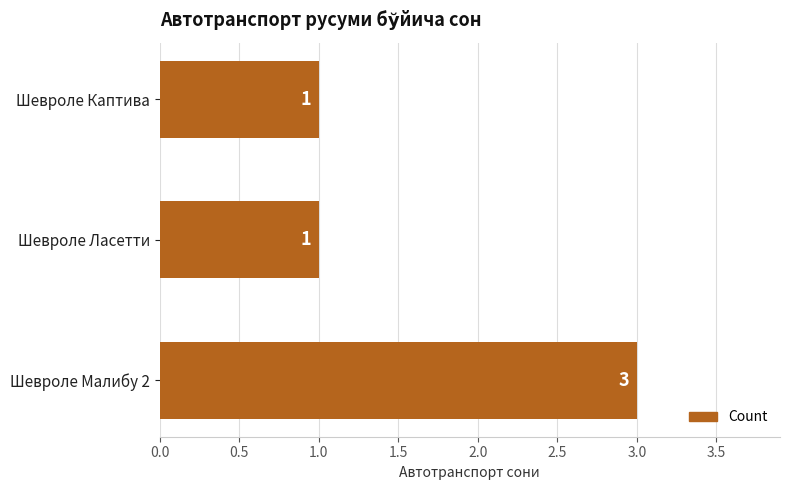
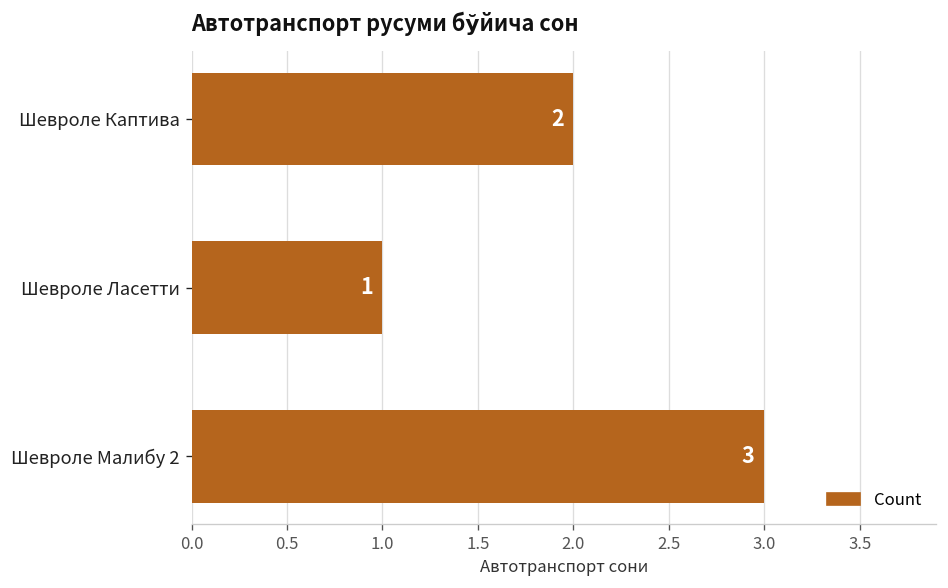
  {
-   "Шевроле Каптива": 1,
+   "Шевроле Каптива": 2,
    "Шевроле Ласетти": 1,
    "Шевроле Малибу 2": 3
  }
